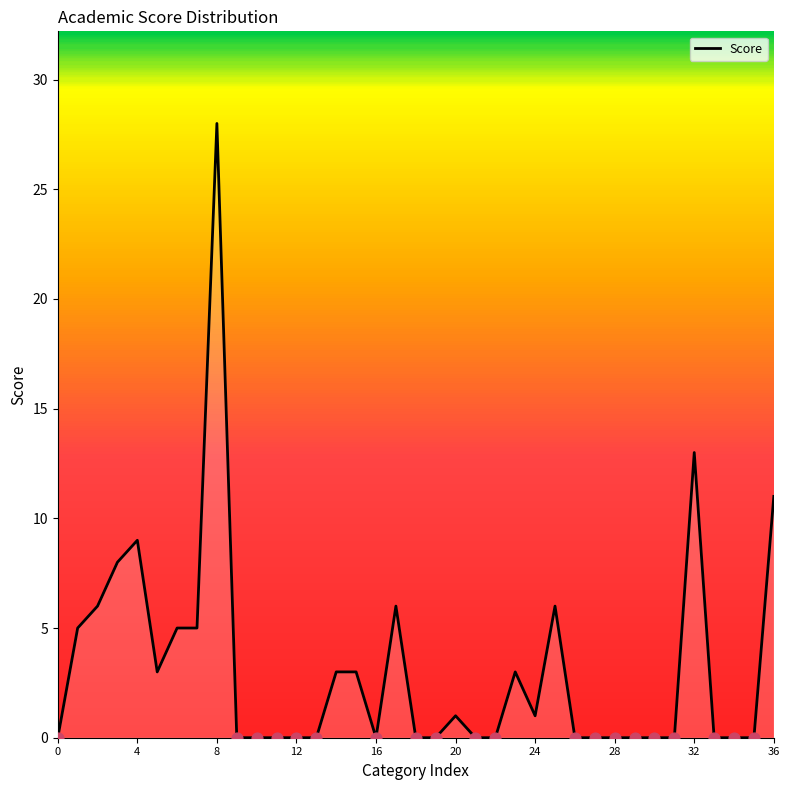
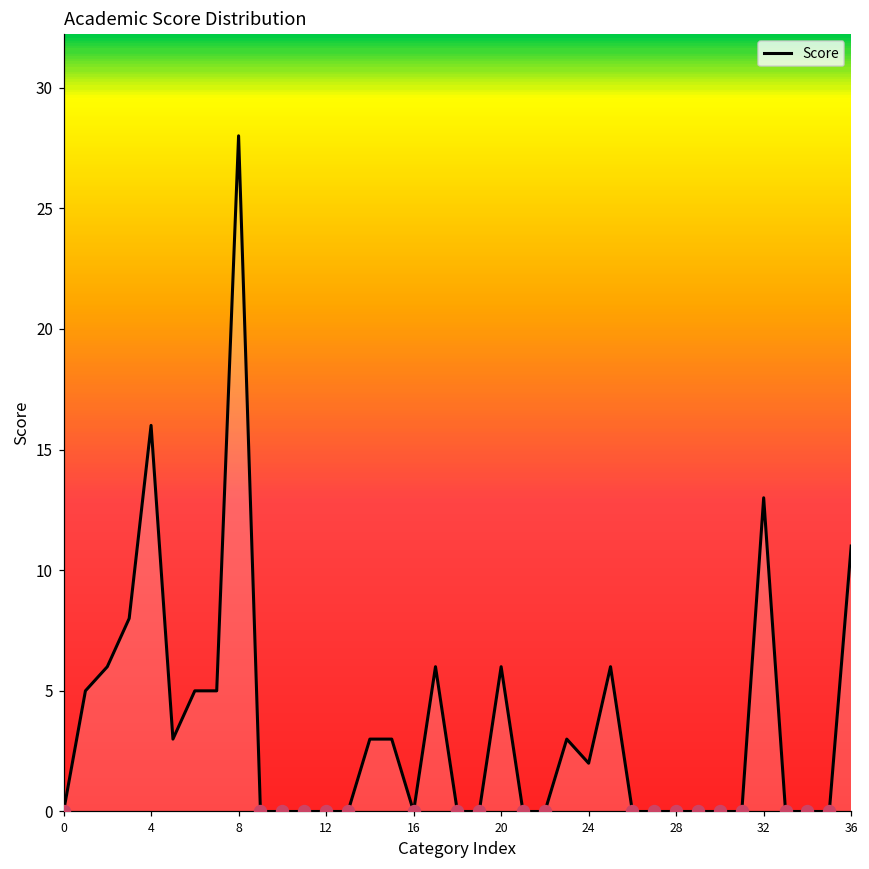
  {
    "Score": {
-     "4": 9,
-     "20": 1,
-     "24": 1,
+     "4": 16,
+     "20": 6,
+     "24": 2,
      "32": 13,
      "36": 11
    }
  }
